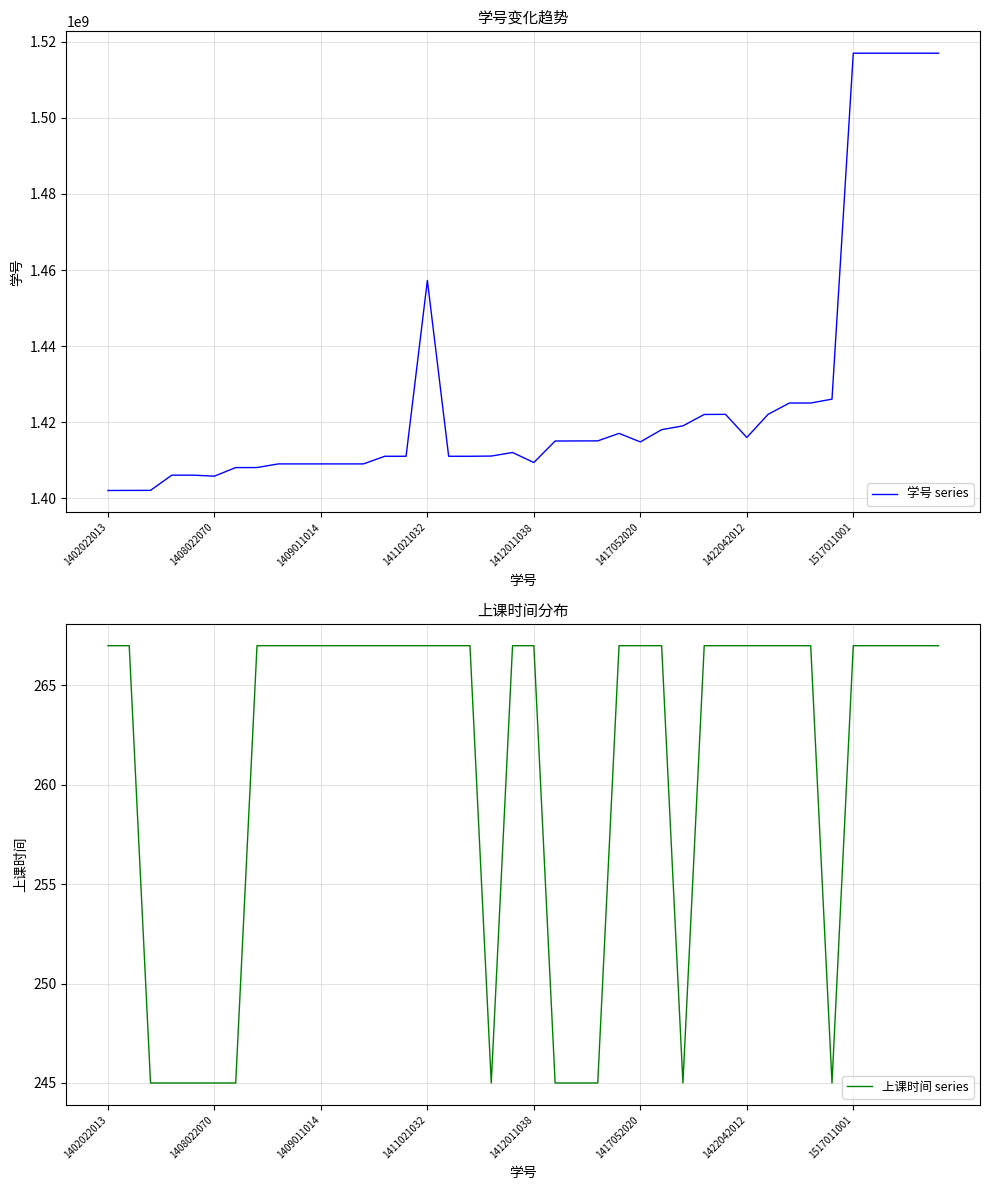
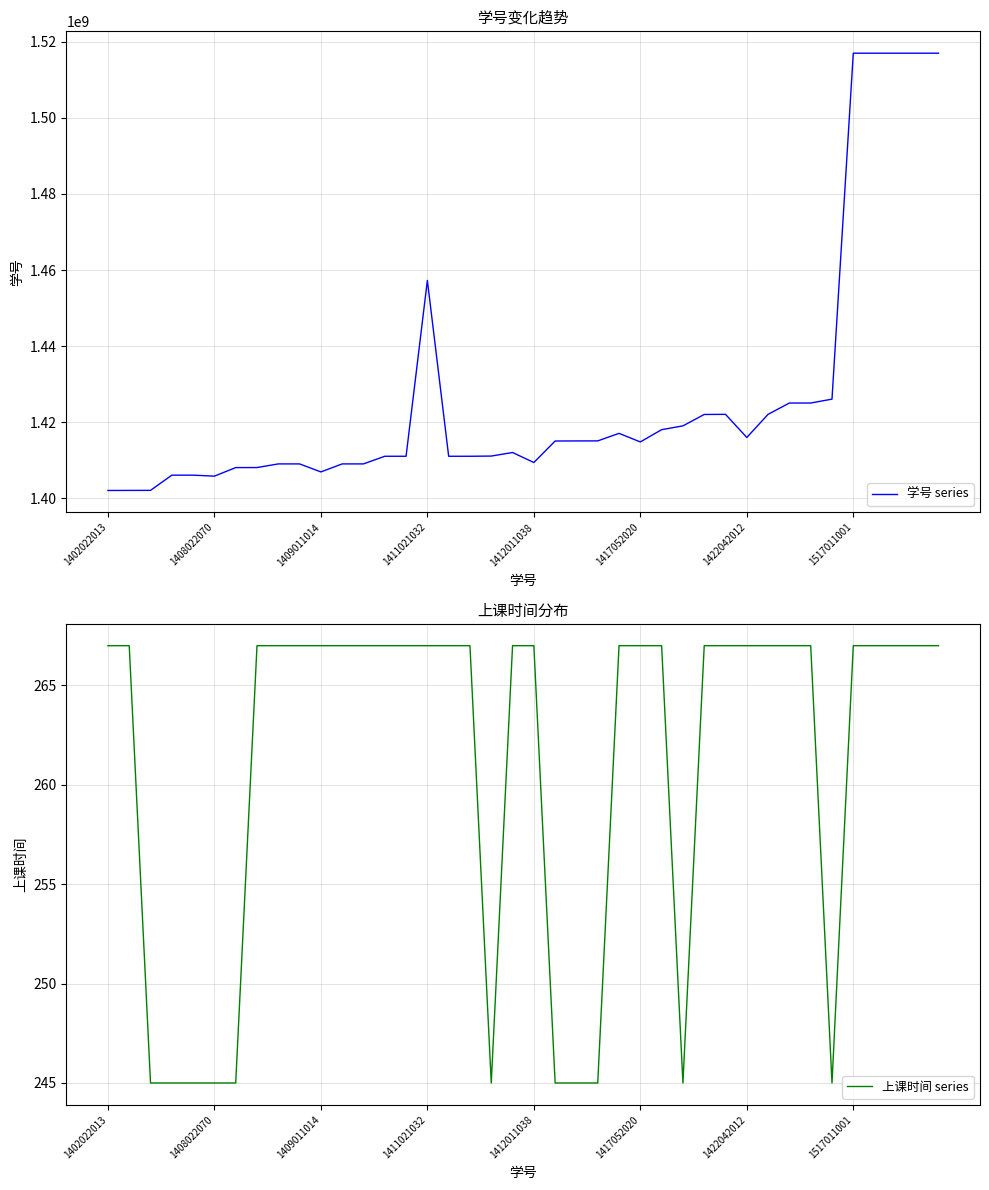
  {
    "学号变化趋势": {
      "1402022013": 1402000000,
      "1408022070": 1406000000,
-     "1409011014": 1409000000,
+     "1409011014": 1407000000,
      "1411021032": 1457000000,
      "1412011038": 1409000000,
      "1417052020": 1415000000,
      "1422042012": 1416000000,
      "1517011001": 1517000000
    },
    "上课时间分布": {
      "1402022013": 267.0,
      "1408022070": 245.0,
      "1409011014": 267.0,
      "1411021032": 267.0,
      "1412011038": 267.0,
      "1417052020": 267.0,
      "1422042012": 267.0,
      "1517011001": 267.0
    }
  }
